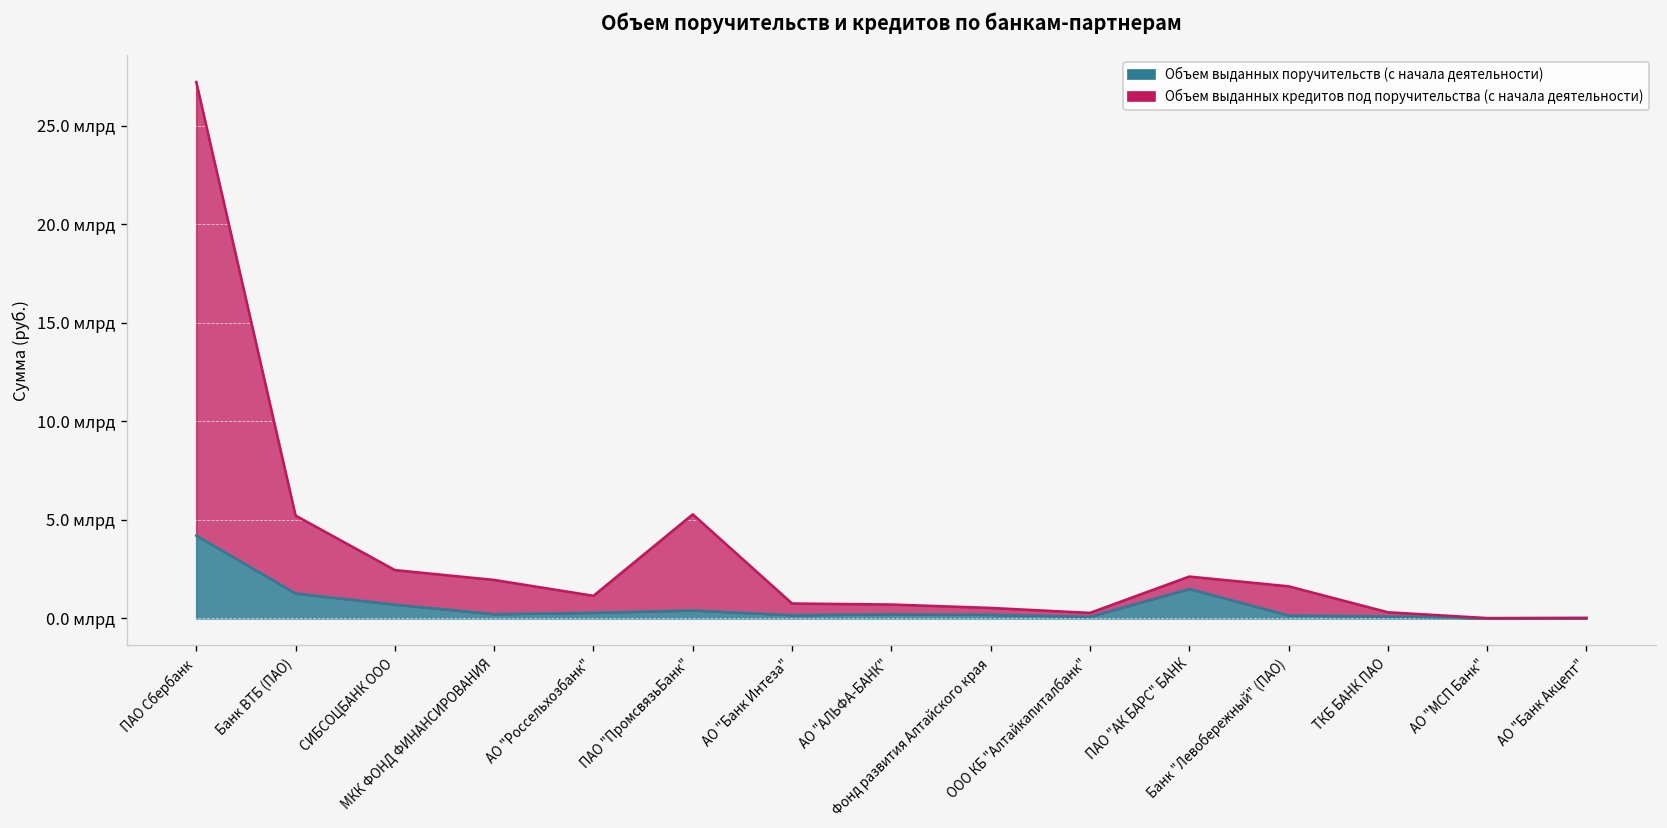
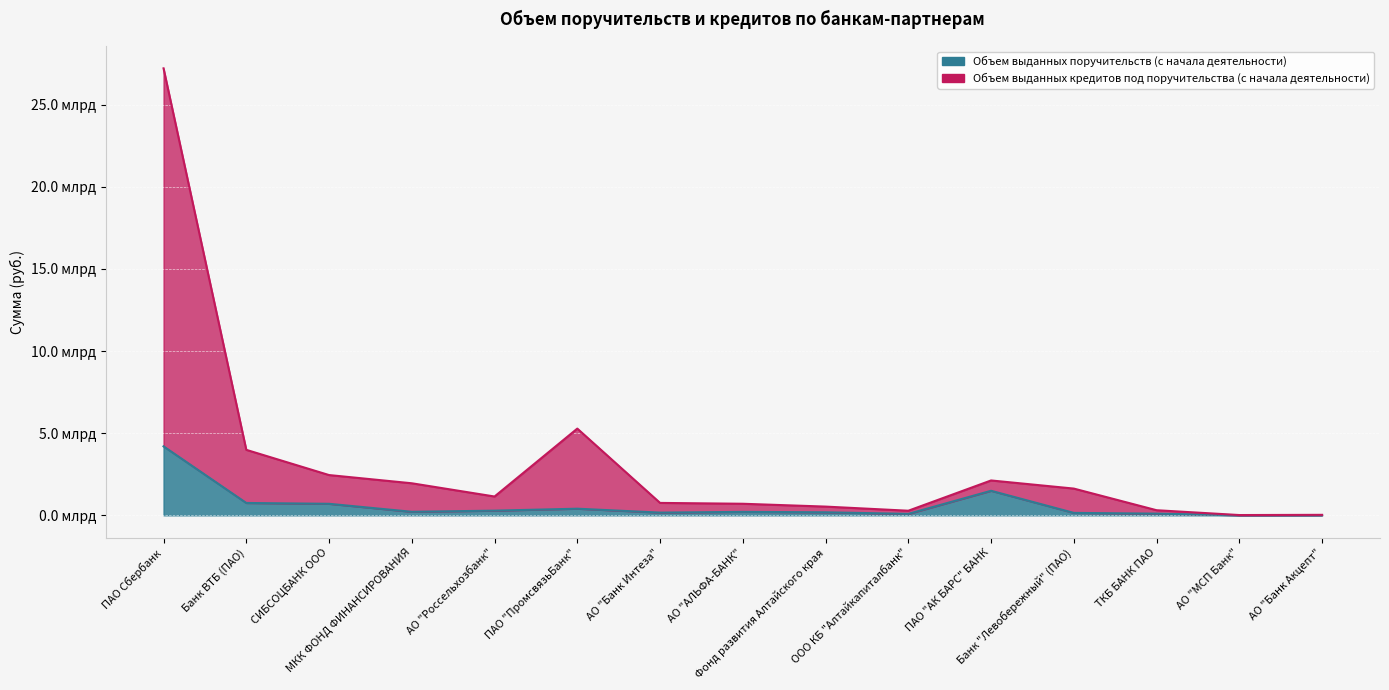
  {
    "Объем выданных поручительств (с начала деятельности)": {
      "ПАО Сбербанк": "4.2 млрд",
-     "Банк ВТБ (ПАО)": "1.3 млрд",
+     "Банк ВТБ (ПАО)": "0.8 млрд",
      "СИБСОЦБАНК ООО": "0.7 млрд",
      "МКК ФОНД ФИНАНСИРОВАНИЯ": "0.2 млрд",
      "АО \"Россельхозбанк\"": "0.3 млрд",
      "ПАО \"ПромсвязьБанк\"": "0.4 млрд",
      "АО \"Банк Интеза\"": "0.2 млрд",
      "АО \"АЛЬФА-БАНК\"": "0.2 млрд",
      "Фонд развития Алтайского края": "0.2 млрд",
      "ООО КБ \"Алтайкапиталбанк\"": "0.1 млрд",
      "ПАО \"АК БАРС\" БАНК": "1.5 млрд",
      "Банк \"Левобережный\" (ПАО)": "0.1 млрд",
      "ТКБ БАНК ПАО": "0.1 млрд"
    },
    "Объем выданных кредитов под поручительства (с начала деятельности)": {
      "ПАО Сбербанк": "23.0 млрд",
-     "Банк ВТБ (ПАО)": "4.0 млрд",
+     "Банк ВТБ (ПАО)": "3.2 млрд",
      "СИБСОЦБАНК ООО": "1.8 млрд",
      "МКК ФОНД ФИНАНСИРОВАНИЯ": "1.7 млрд",
      "АО \"Россельхозбанк\"": "0.9 млрд",
      "ПАО \"ПромсвязьБанк\"": "4.9 млрд",
      "АО \"Банк Интеза\"": "0.6 млрд",
      "АО \"АЛЬФА-БАНК\"": "0.5 млрд",
      "Фонд развития Алтайского края": "0.3 млрд",
      "ООО КБ \"Алтайкапиталбанк\"": "0.2 млрд",
      "ПАО \"АК БАРС\" БАНК": "0.6 млрд",
      "Банк \"Левобережный\" (ПАО)": "1.5 млрд",
      "ТКБ БАНК ПАО": "0.2 млрд"
    }
  }
